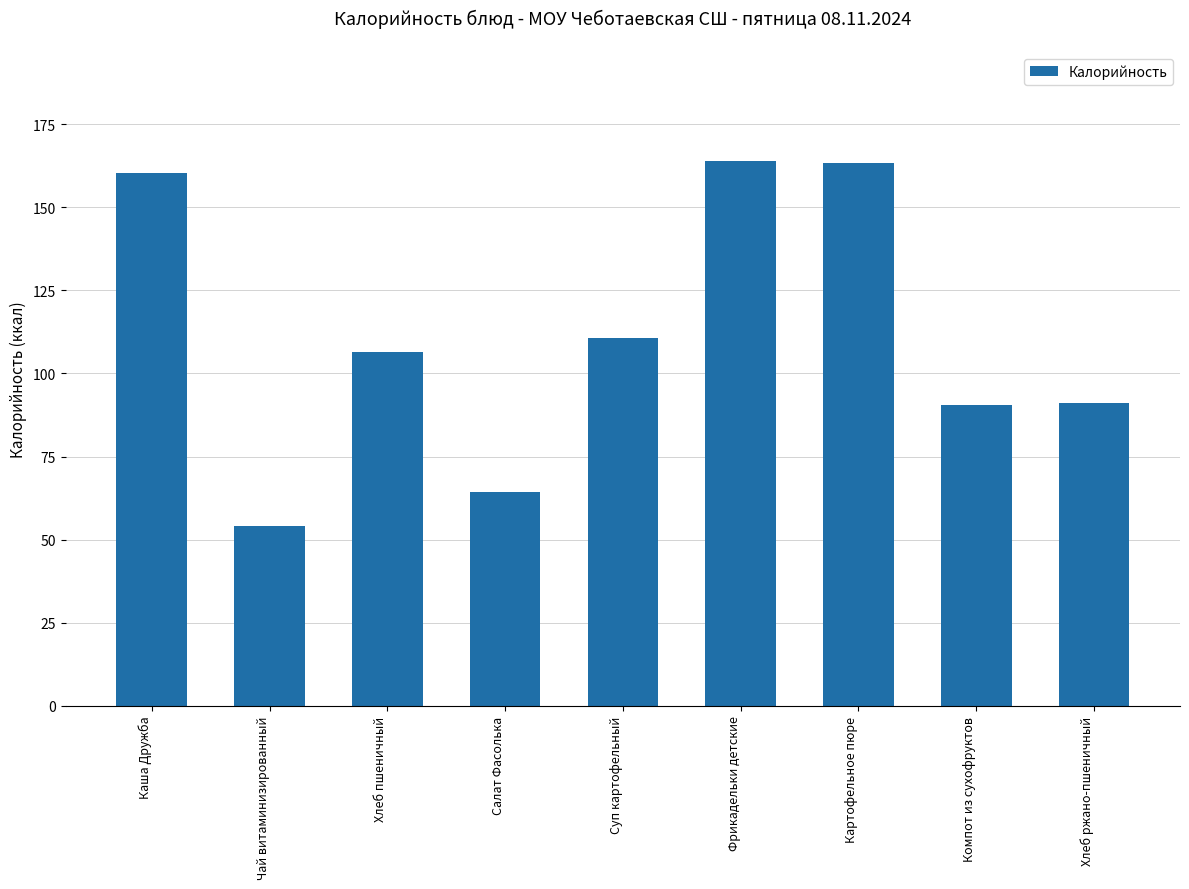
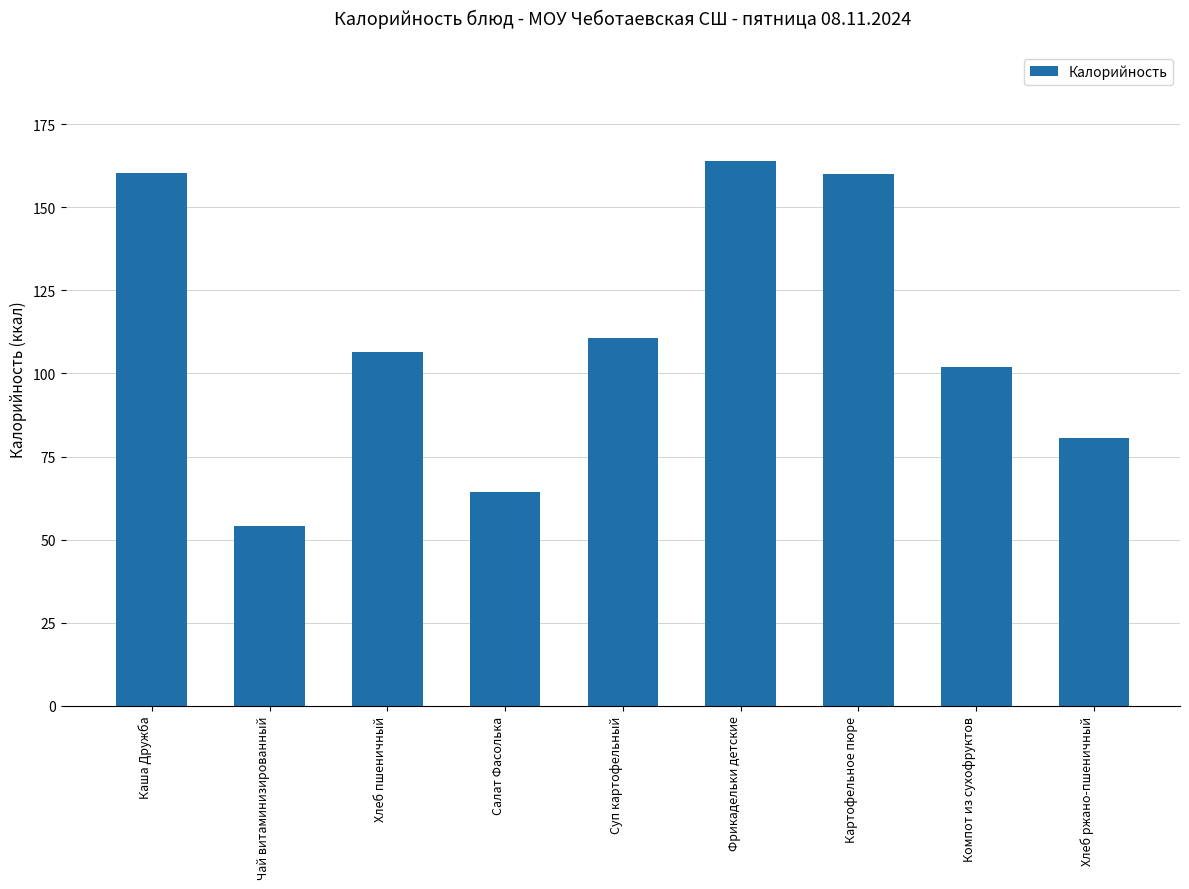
  {
    "Каша Дружба": 160,
    "Чай витаминизированный": 54,
    "Хлеб пшеничный": 106,
    "Салат Фасолька": 64,
    "Суп картофельный": 111,
    "Фрикадельки детские": 164,
-   "Картофельное пюре": 163,
-   "Компот из сухофруктов": 90,
-   "Хлеб ржано-пшеничный": 91
+   "Картофельное пюре": 160,
+   "Компот из сухофруктов": 102,
+   "Хлеб ржано-пшеничный": 81
  }
